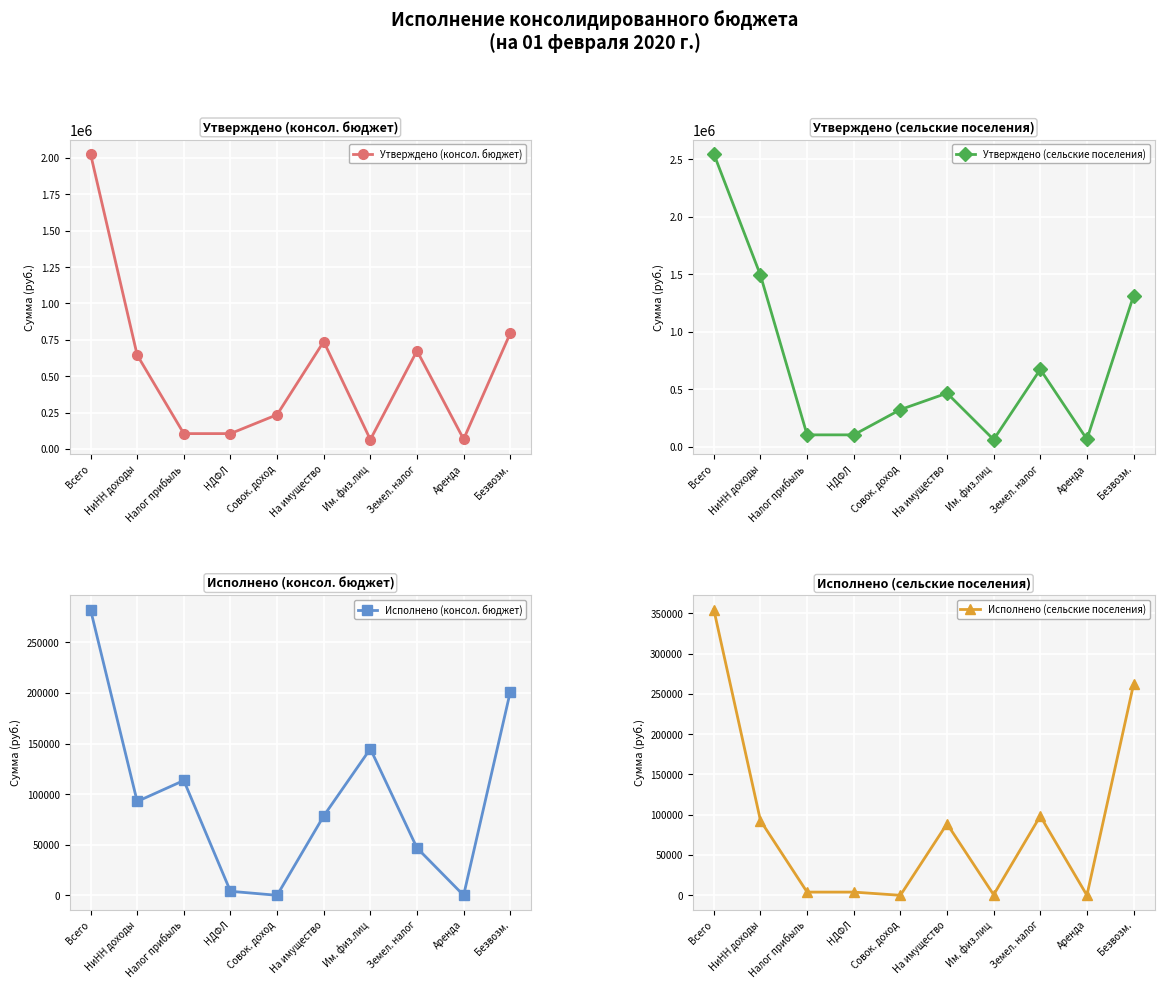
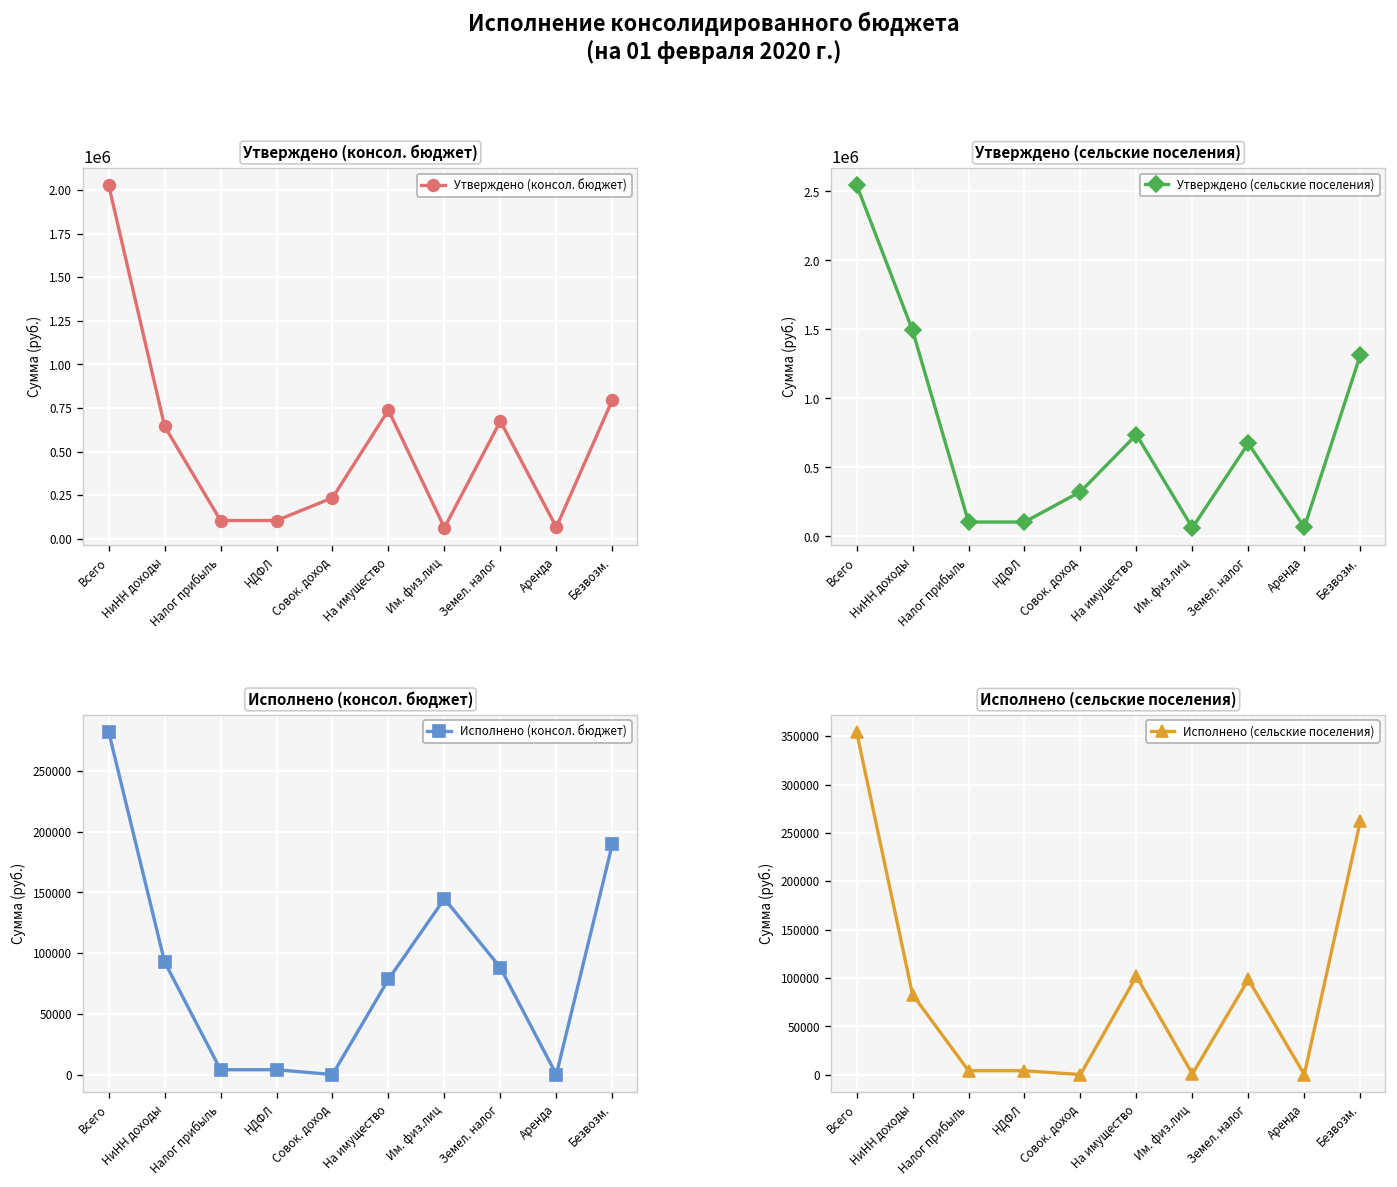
  {
    "Утверждено (консол. бюджет)": {
      "Всего": 2030000,
      "НиНН доходы": 650000,
      "Налог прибыль": 100000,
      "НДФЛ": 100000,
      "Совок. доход": 230000,
      "На имущество": 740000,
      "Им. физ.лиц": 60000,
      "Земел. налог": 670000,
      "Аренда": 70000,
      "Безвозм.": 800000
    },
    "Утверждено (сельские поселения)": {
      "Всего": 2550000,
      "НиНН доходы": 1490000,
      "Налог прибыль": 100000,
      "НДФЛ": 100000,
      "Совок. доход": 320000,
-     "На имущество": 470000,
+     "На имущество": 740000,
      "Им. физ.лиц": 60000,
      "Земел. налог": 670000,
      "Аренда": 70000,
      "Безвозм.": 1310000
    },
    "Исполнено (консол. бюджет)": {
      "Всего": 282000,
      "НиНН доходы": 93000,
-     "Налог прибыль": 113000,
+     "Налог прибыль": 4000,
      "НДФЛ": 4000,
      "Совок. доход": 0,
      "На имущество": 78000,
      "Им. физ.лиц": 145000,
-     "Земел. налог": 47000,
+     "Земел. налог": 88000,
      "Аренда": 0,
-     "Безвозм.": 201000
+     "Безвозм.": 190000
    },
    "Исполнено (сельские поселения)": {
      "Всего": 350000,
-     "НиНН доходы": 90000,
+     "НиНН доходы": 80000,
      "Налог прибыль": 0,
      "НДФЛ": 0,
      "Совок. доход": 0,
-     "На имущество": 90000,
+     "На имущество": 100000,
      "Им. физ.лиц": 0,
      "Земел. налог": 100000,
      "Аренда": 0,
      "Безвозм.": 260000
    }
  }
